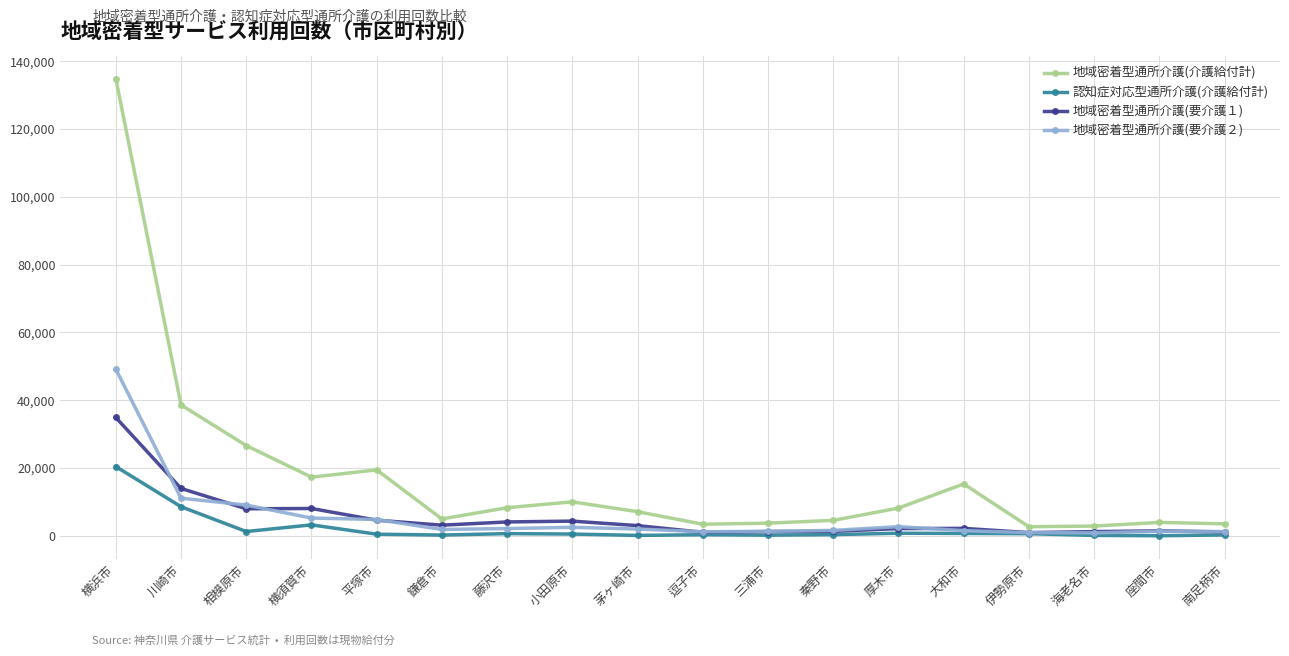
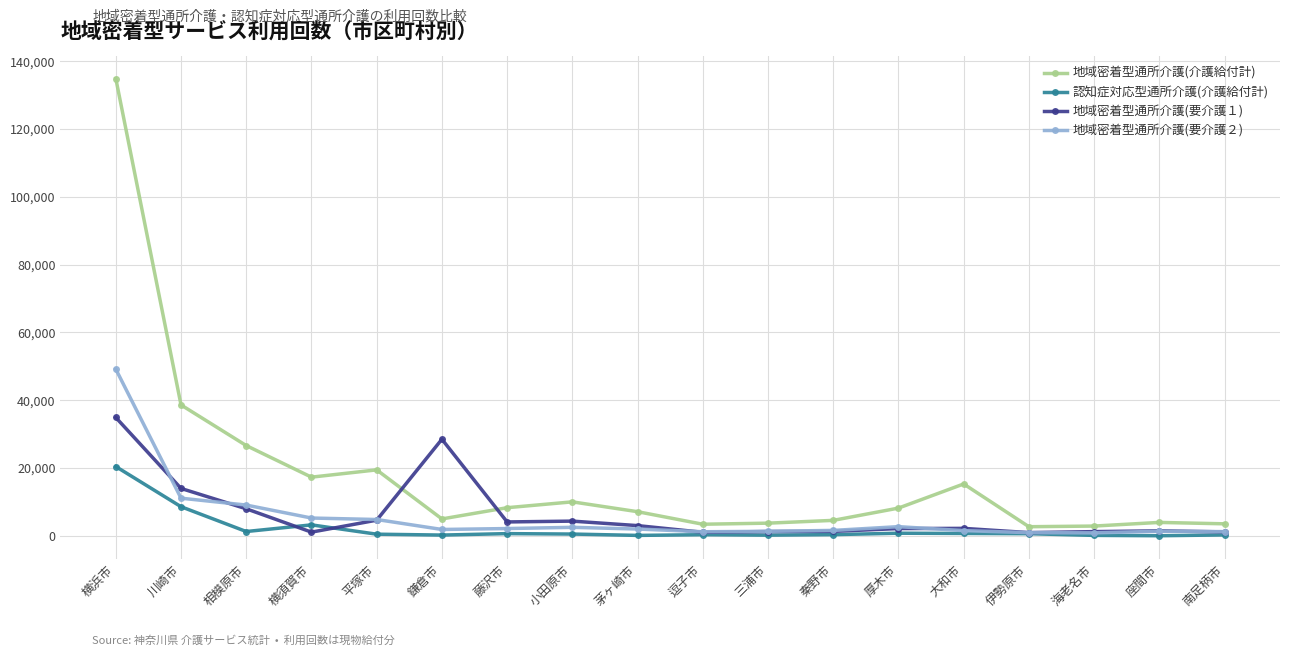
  {
    "地域密着型通所介護(介護給付計)": {
      "横浜市": "135,000",
      "川崎市": "39,000",
      "相模原市": "27,000",
      "横須賀市": "17,000",
      "平塚市": "19,000",
      "鎌倉市": "5,000",
      "藤沢市": "8,000",
      "小田原市": "10,000",
      "茅ヶ崎市": "7,000",
      "逗子市": "3,000",
      "三浦市": "4,000",
      "秦野市": "5,000",
      "厚木市": "8,000",
      "大和市": "15,000",
      "伊勢原市": "3,000",
      "海老名市": "3,000",
      "座間市": "4,000",
      "南足柄市": "4,000"
    },
    "認知症対応型通所介護(介護給付計)": {
      "横浜市": "20,000",
      "川崎市": "9,000",
      "相模原市": "1,000",
      "横須賀市": "3,000",
      "平塚市": "0",
      "鎌倉市": "0",
      "藤沢市": "1,000",
      "小田原市": "0",
      "茅ヶ崎市": "0",
      "三浦市": "0",
      "秦野市": "0",
      "厚木市": "1,000",
      "大和市": "1,000",
      "座間市": "0",
      "南足柄市": "0"
    },
    "地域密着型通所介護(要介護１)": {
      "横浜市": "35,000",
      "川崎市": "14,000",
      "相模原市": "8,000",
-     "横須賀市": "8,000",
-     "鎌倉市": "3,000",
+     "横須賀市": "1,000",
+     "鎌倉市": "28,000",
      "藤沢市": "4,000",
      "小田原市": "4,000",
      "茅ヶ崎市": "3,000"
    },
    "地域密着型通所介護(要介護２)": {
      "横浜市": "49,000",
      "川崎市": "11,000",
      "相模原市": "9,000",
      "横須賀市": "5,000",
      "鎌倉市": "2,000",
      "藤沢市": "2,000",
      "小田原市": "2,000",
      "茅ヶ崎市": "2,000"
    }
  }
